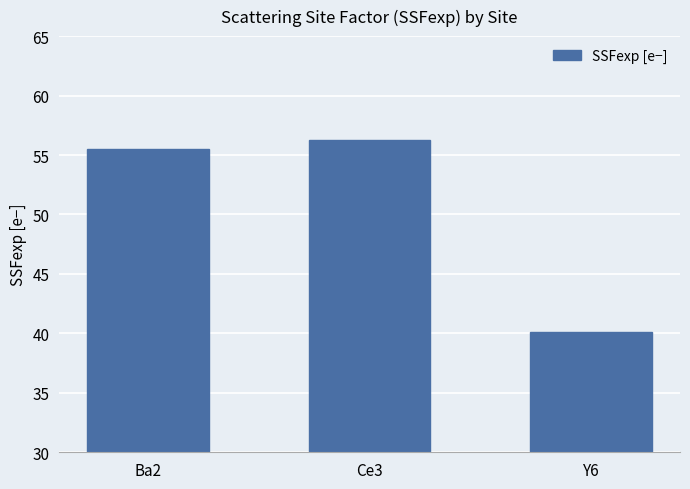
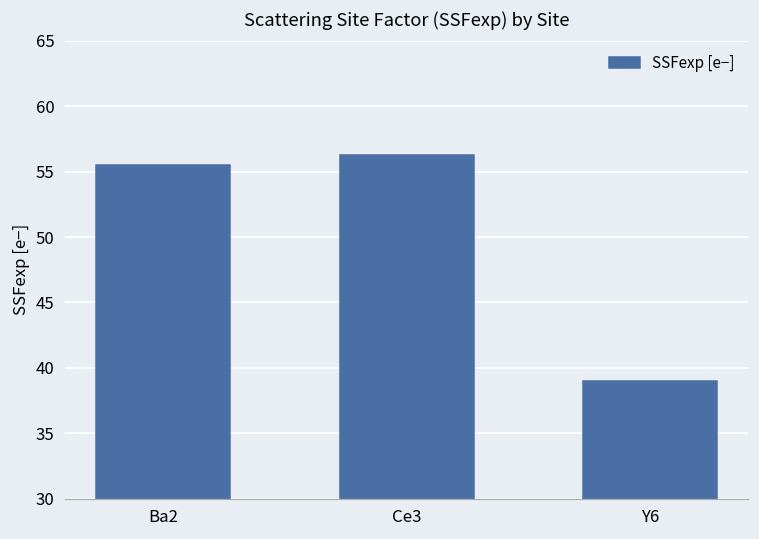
  {
    "Ba2": 55.5,
    "Ce3": 56.3,
-   "Y6": 40.1
+   "Y6": 39.0
  }
